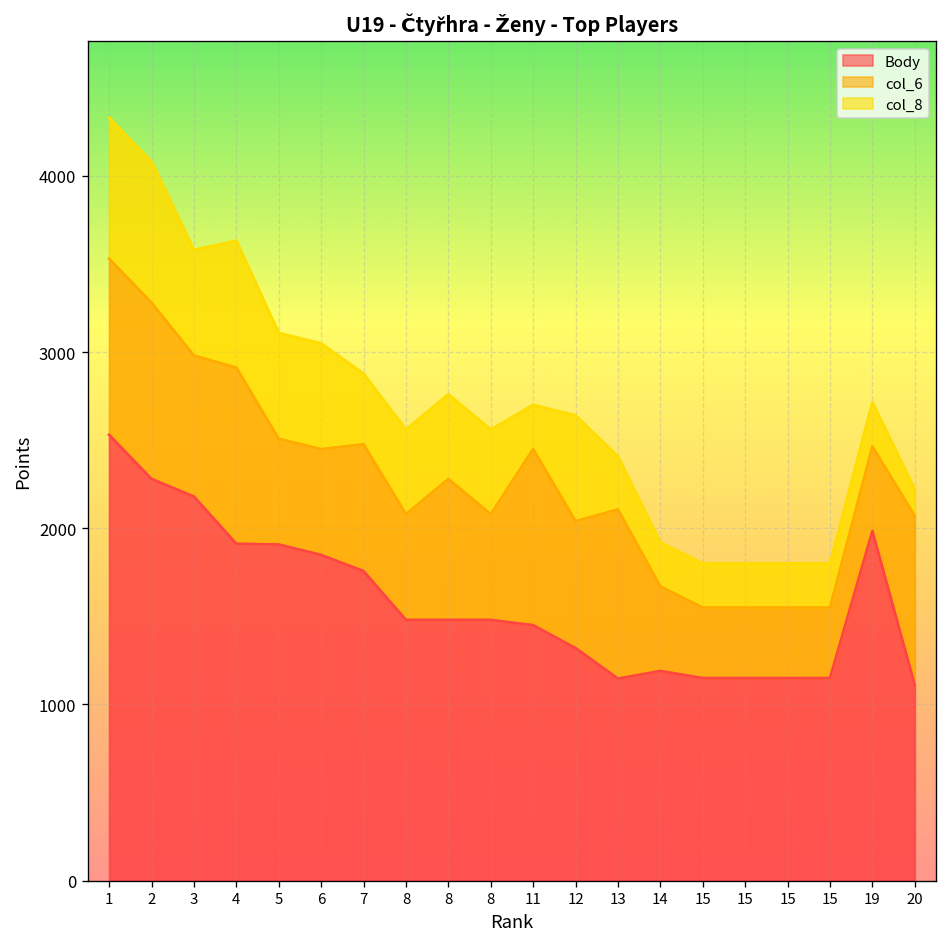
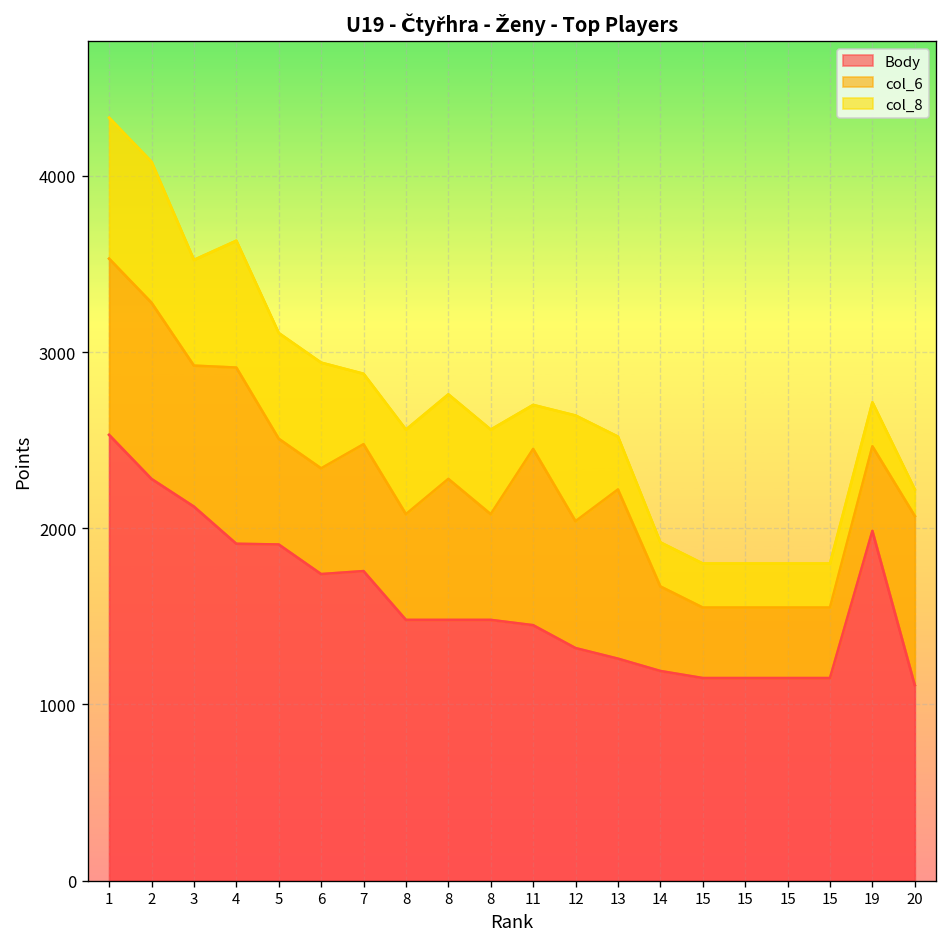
  {
    "Body": {
      "1": 2530,
      "2": 2280,
-     "3": 2180,
+     "3": 2120,
      "4": 1910,
      "5": 1910,
-     "6": 1850,
+     "6": 1740,
      "7": 1760,
      "11": 1450,
      "12": 1320,
-     "13": 1150,
+     "13": 1260,
      "14": 1190,
      "19": 1990,
      "20": 1110
    }
  }
